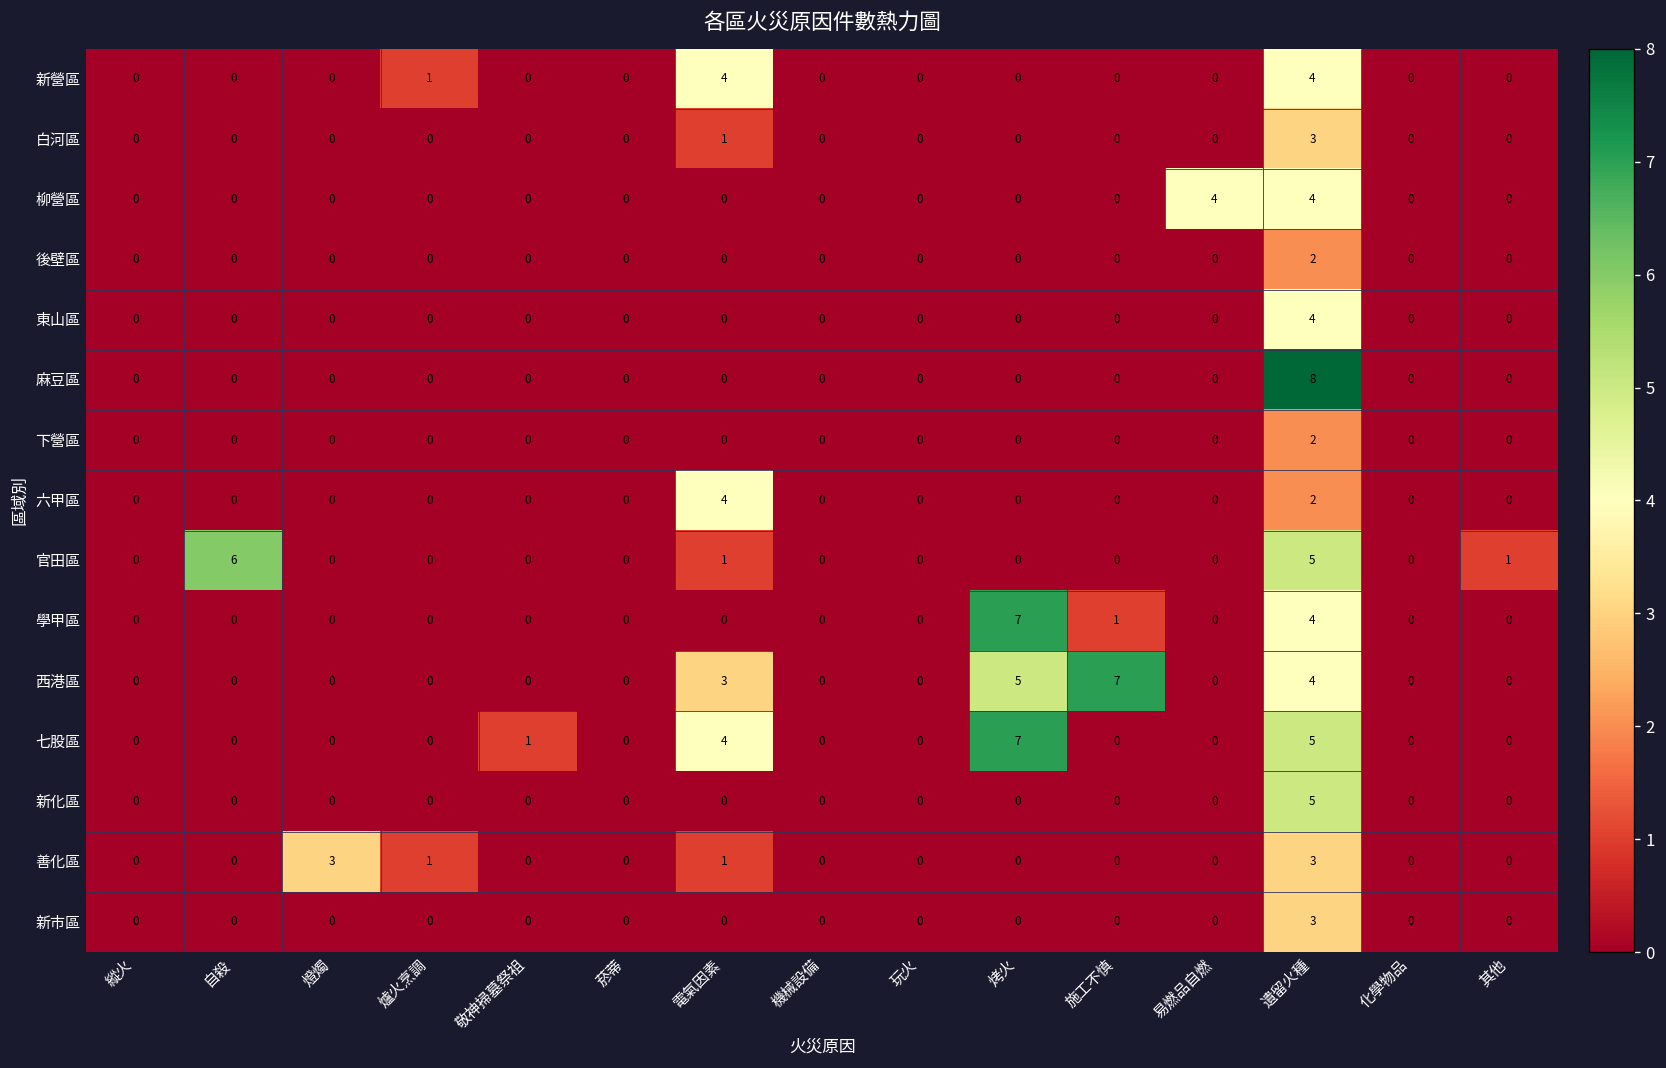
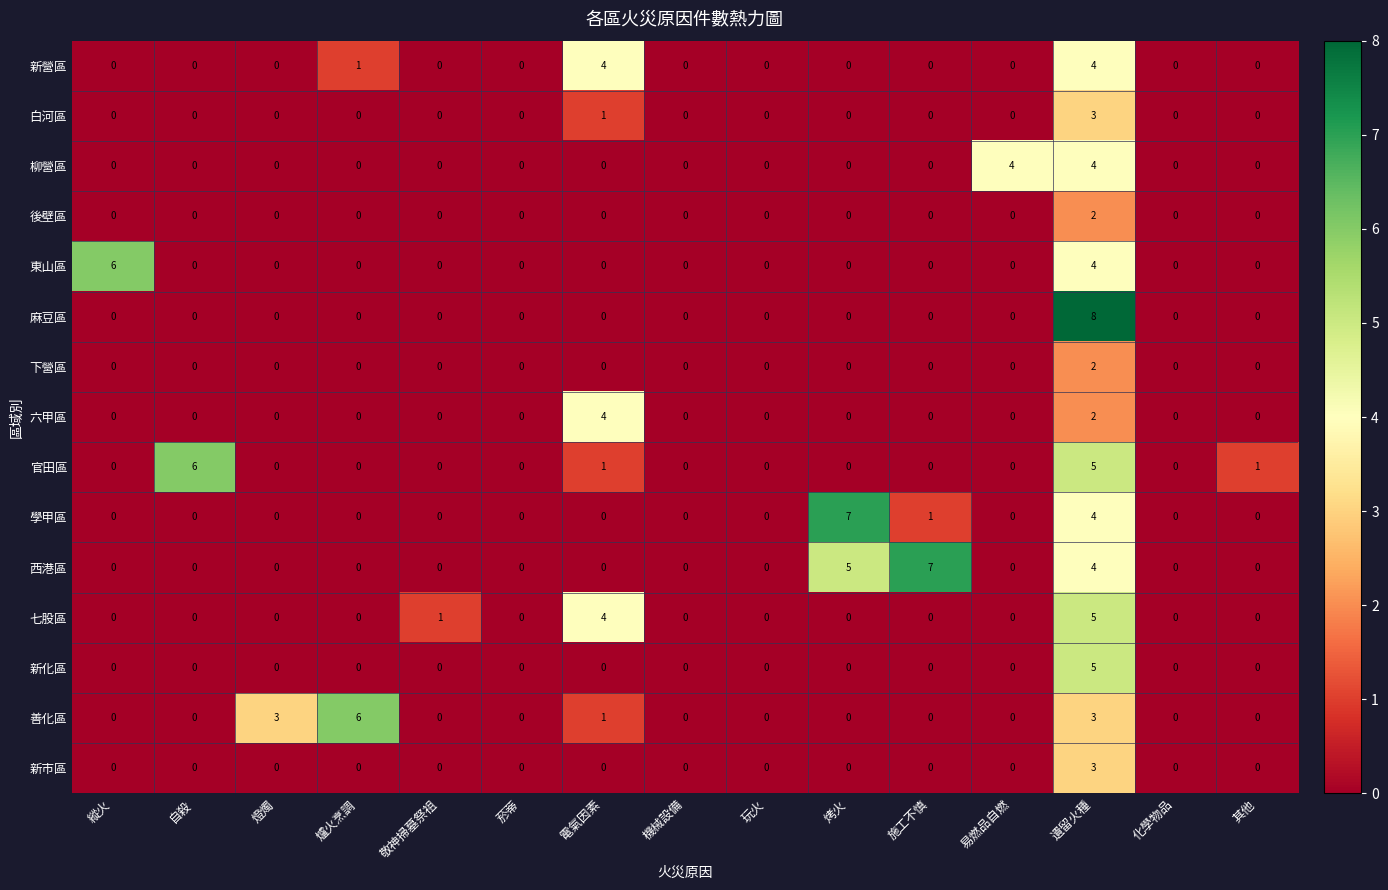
  {
    "東山區": {
-     "縱火": 0,
+     "縱火": 6,
      "自殺": 0,
      "燈燭": 0,
      "爐火烹調": 0,
      "敬神掃墓祭祖": 0,
      "菸蒂": 0,
      "電氣因素": 0,
      "機械設備": 0,
      "玩火": 0,
      "烤火": 0,
      "施工不慎": 0,
      "易燃品自燃": 0,
      "遺留火種": 4,
      "化學物品": 0,
      "其他": 0
    },
    "西港區": {
      "縱火": 0,
      "自殺": 0,
      "燈燭": 0,
      "爐火烹調": 0,
      "敬神掃墓祭祖": 0,
      "菸蒂": 0,
-     "電氣因素": 3,
+     "電氣因素": 0,
      "機械設備": 0,
      "玩火": 0,
      "烤火": 5,
      "施工不慎": 7,
      "易燃品自燃": 0,
      "遺留火種": 4,
      "化學物品": 0,
      "其他": 0
    },
    "七股區": {
      "縱火": 0,
      "自殺": 0,
      "燈燭": 0,
      "爐火烹調": 0,
      "敬神掃墓祭祖": 1,
      "菸蒂": 0,
      "電氣因素": 4,
      "機械設備": 0,
      "玩火": 0,
-     "烤火": 7,
+     "烤火": 0,
      "施工不慎": 0,
      "易燃品自燃": 0,
      "遺留火種": 5,
      "化學物品": 0,
      "其他": 0
    },
    "善化區": {
      "縱火": 0,
      "自殺": 0,
      "燈燭": 3,
-     "爐火烹調": 1,
+     "爐火烹調": 6,
      "敬神掃墓祭祖": 0,
      "菸蒂": 0,
      "電氣因素": 1,
      "機械設備": 0,
      "玩火": 0,
      "烤火": 0,
      "施工不慎": 0,
      "易燃品自燃": 0,
      "遺留火種": 3,
      "化學物品": 0,
      "其他": 0
    }
  }
